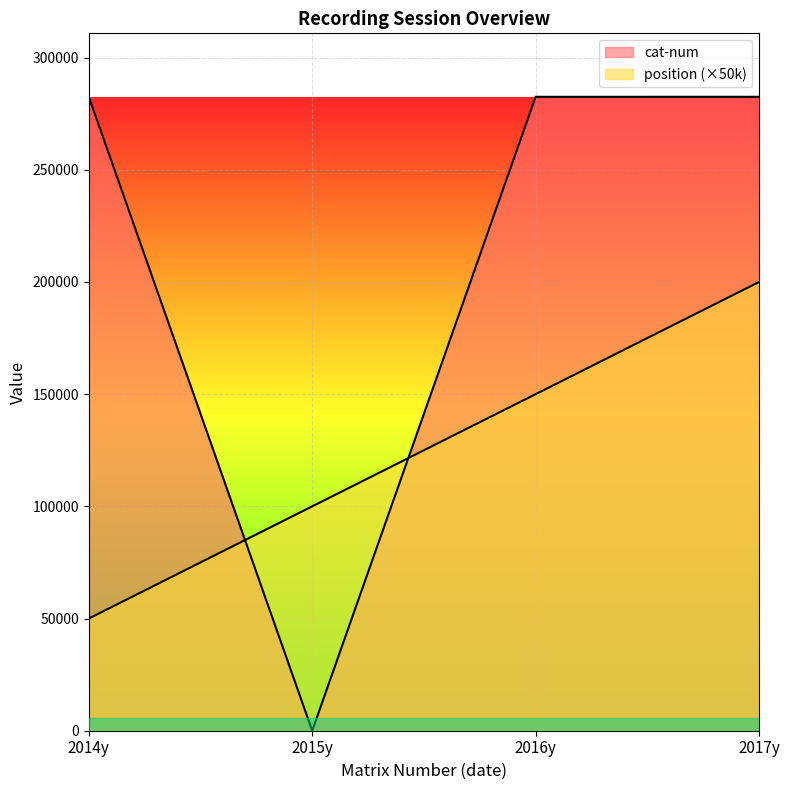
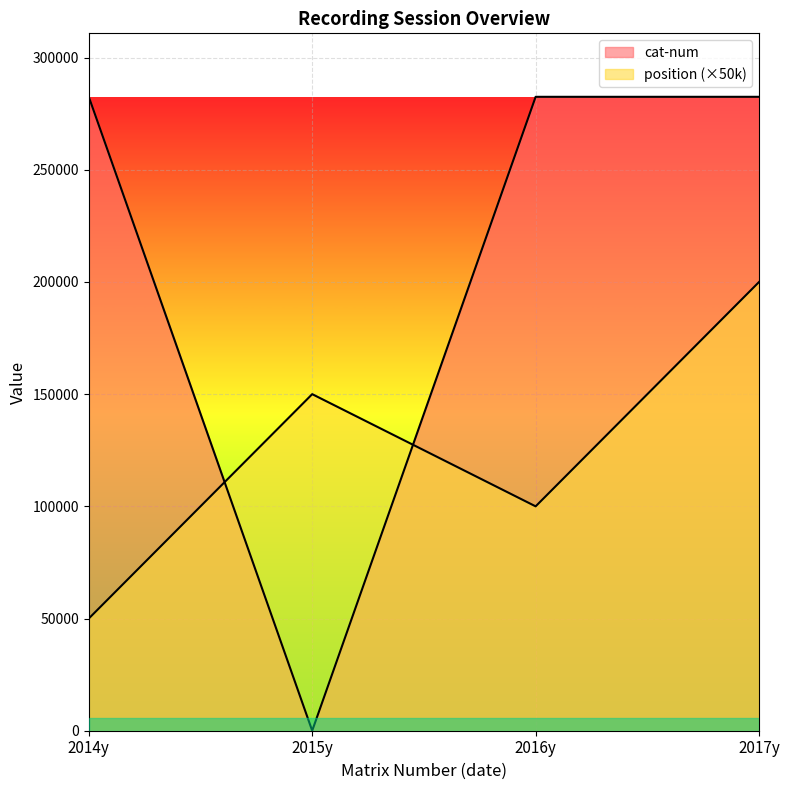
  {
    "cat-num": {
      "2014y": 283000,
      "2016y": 283000,
      "2017y": 283000
    },
    "position (×50k)": {
      "2014y": 50000,
-     "2015y": 100000,
-     "2016y": 150000,
+     "2015y": 150000,
+     "2016y": 100000,
      "2017y": 200000
    }
  }
